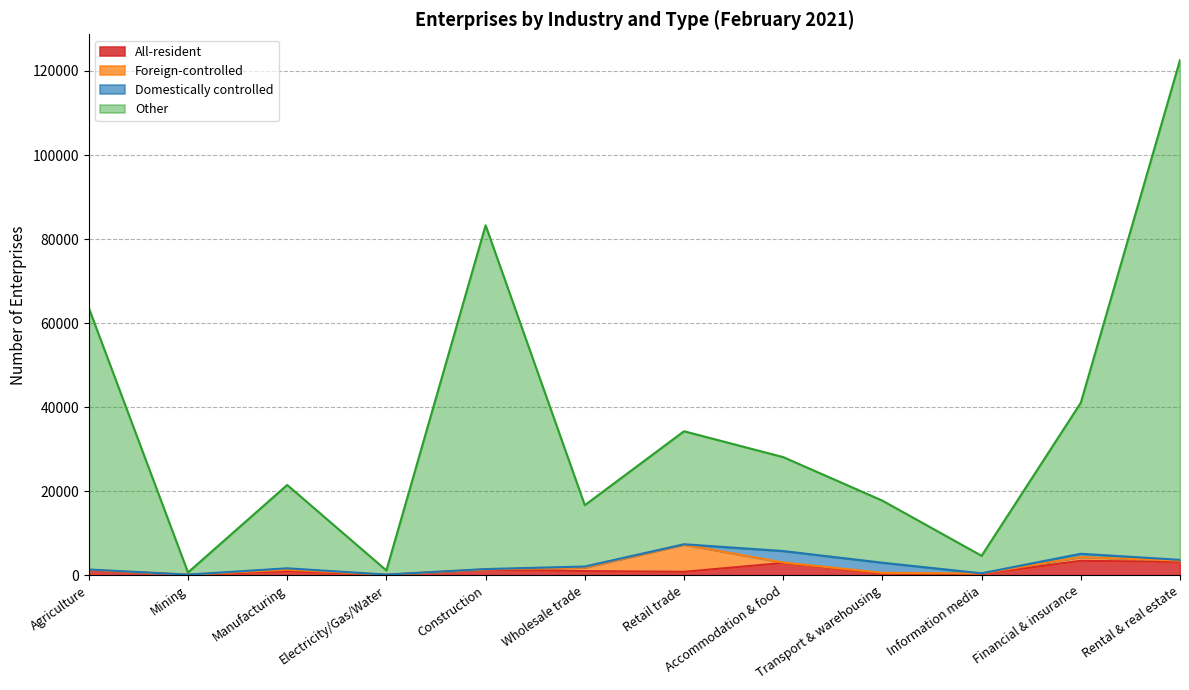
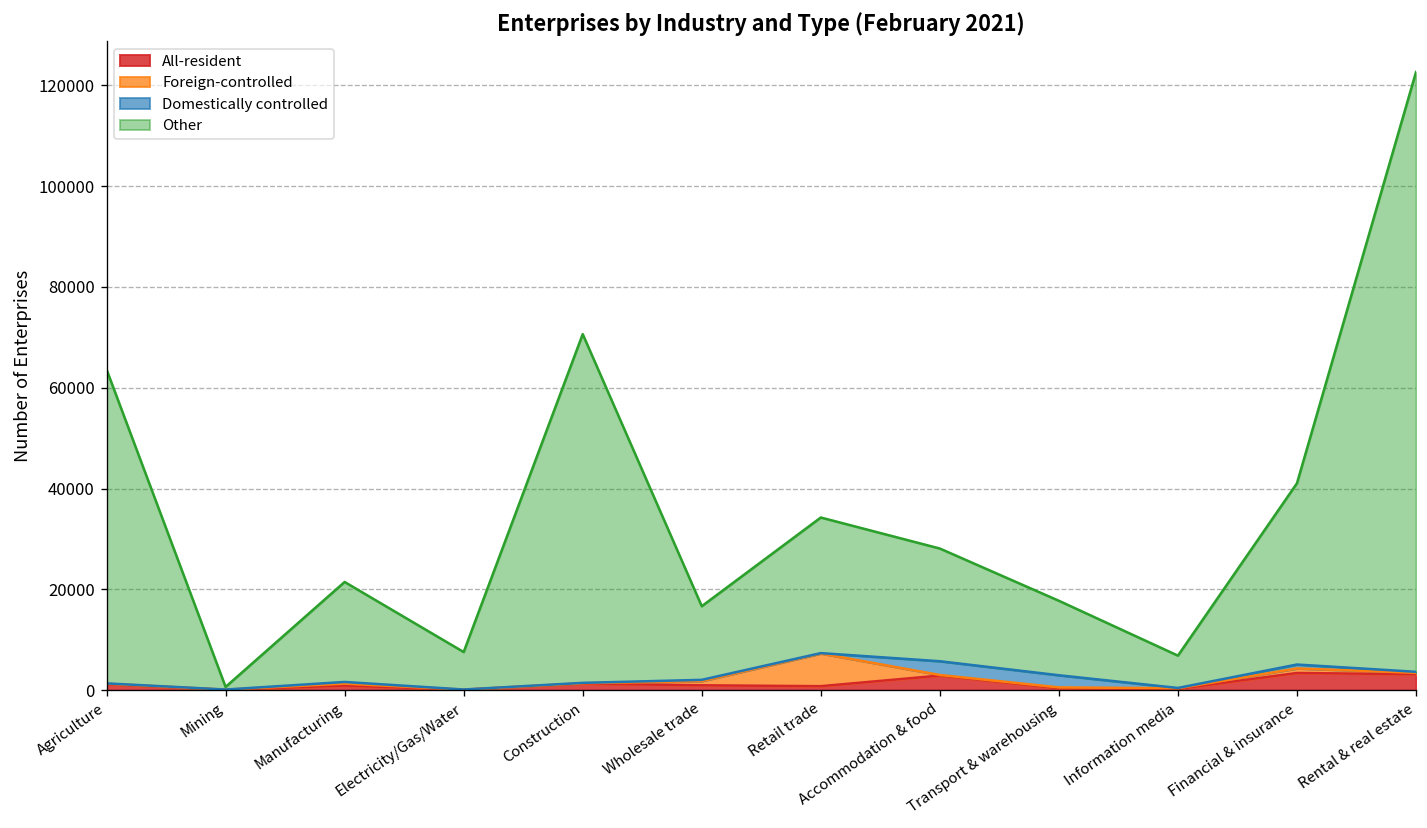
  {
    "All-resident": {
      "Wholesale trade": 1000,
      "Retail trade": 1000,
      "Financial & insurance": 3000
    },
    "Foreign-controlled": {
      "Financial & insurance": 1000
    },
    "Domestically controlled": {
      "Accommodation & food": 3000,
      "Transport & warehousing": 2000,
      "Financial & insurance": 1000
    },
    "Other": {
      "Agriculture": 62000,
      "Manufacturing": 20000,
-     "Electricity/Gas/Water": 1000,
-     "Construction": 82000,
+     "Electricity/Gas/Water": 7000,
+     "Construction": 69000,
      "Wholesale trade": 15000,
      "Retail trade": 27000,
      "Accommodation & food": 22000,
      "Transport & warehousing": 15000,
-     "Information media": 4000,
+     "Information media": 6000,
      "Financial & insurance": 36000,
      "Rental & real estate": 119000
    }
  }
